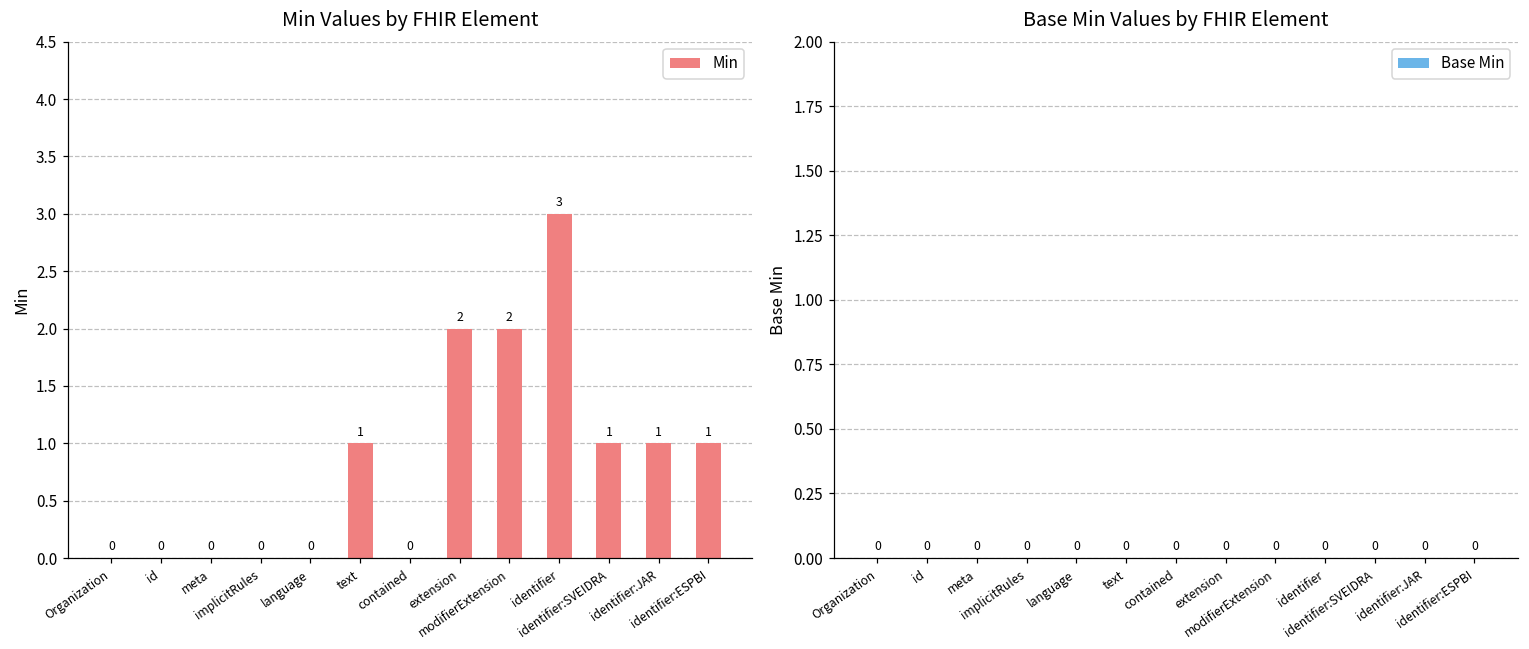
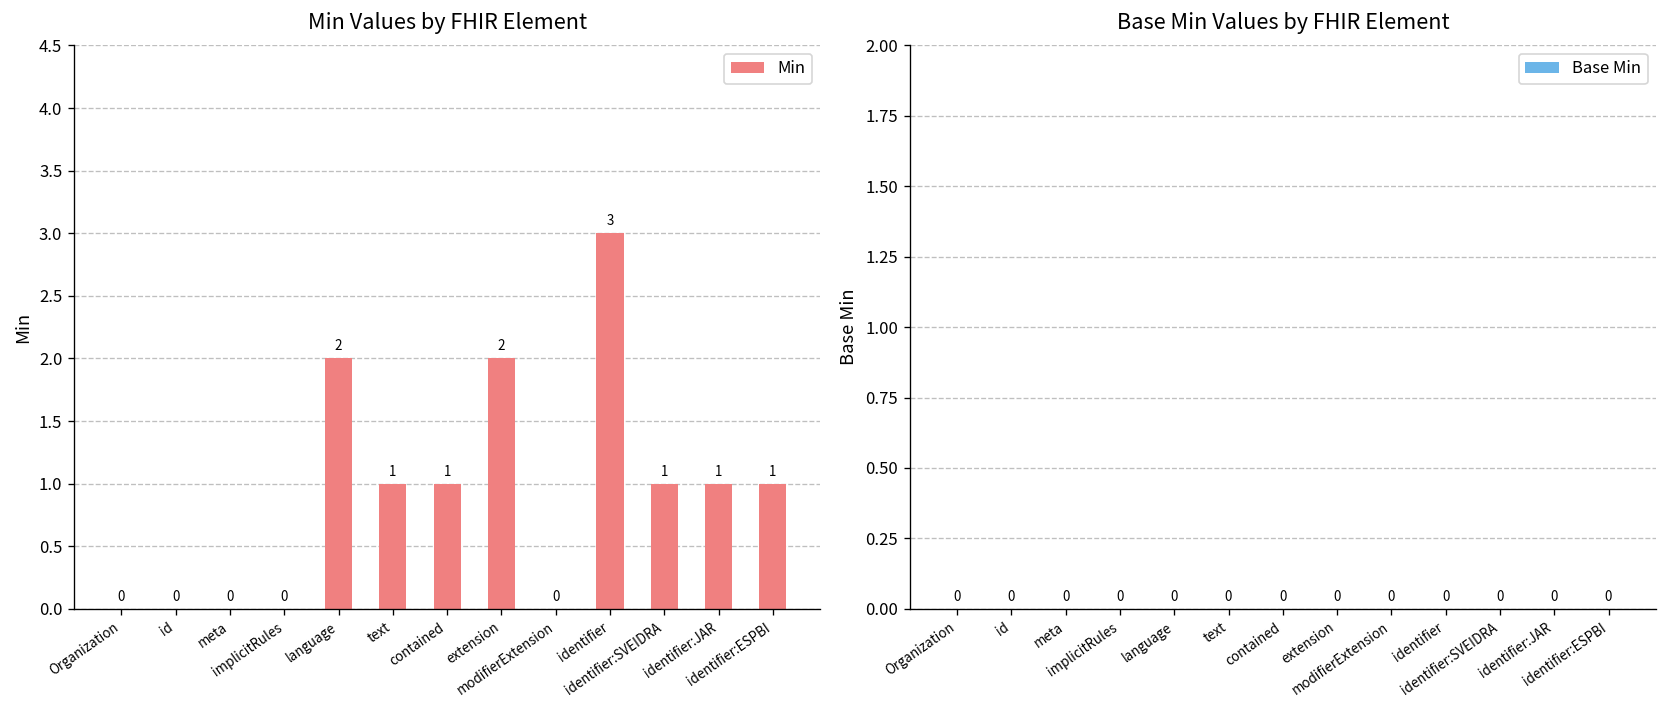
  {
    "Min Values by FHIR Element": {
      "Organization": 0,
      "id": 0,
      "meta": 0,
      "implicitRules": 0,
-     "language": 0,
+     "language": 2,
      "text": 1,
-     "contained": 0,
+     "contained": 1,
      "extension": 2,
-     "modifierExtension": 2,
+     "modifierExtension": 0,
      "identifier": 3,
      "identifier:SVEIDRA": 1,
      "identifier:JAR": 1,
      "identifier:ESPBI": 1
    },
    "Base Min Values by FHIR Element": {
      "Organization": 0,
      "id": 0,
      "meta": 0,
      "implicitRules": 0,
      "language": 0,
      "text": 0,
      "contained": 0,
      "extension": 0,
      "modifierExtension": 0,
      "identifier": 0,
      "identifier:SVEIDRA": 0,
      "identifier:JAR": 0,
      "identifier:ESPBI": 0
    }
  }
